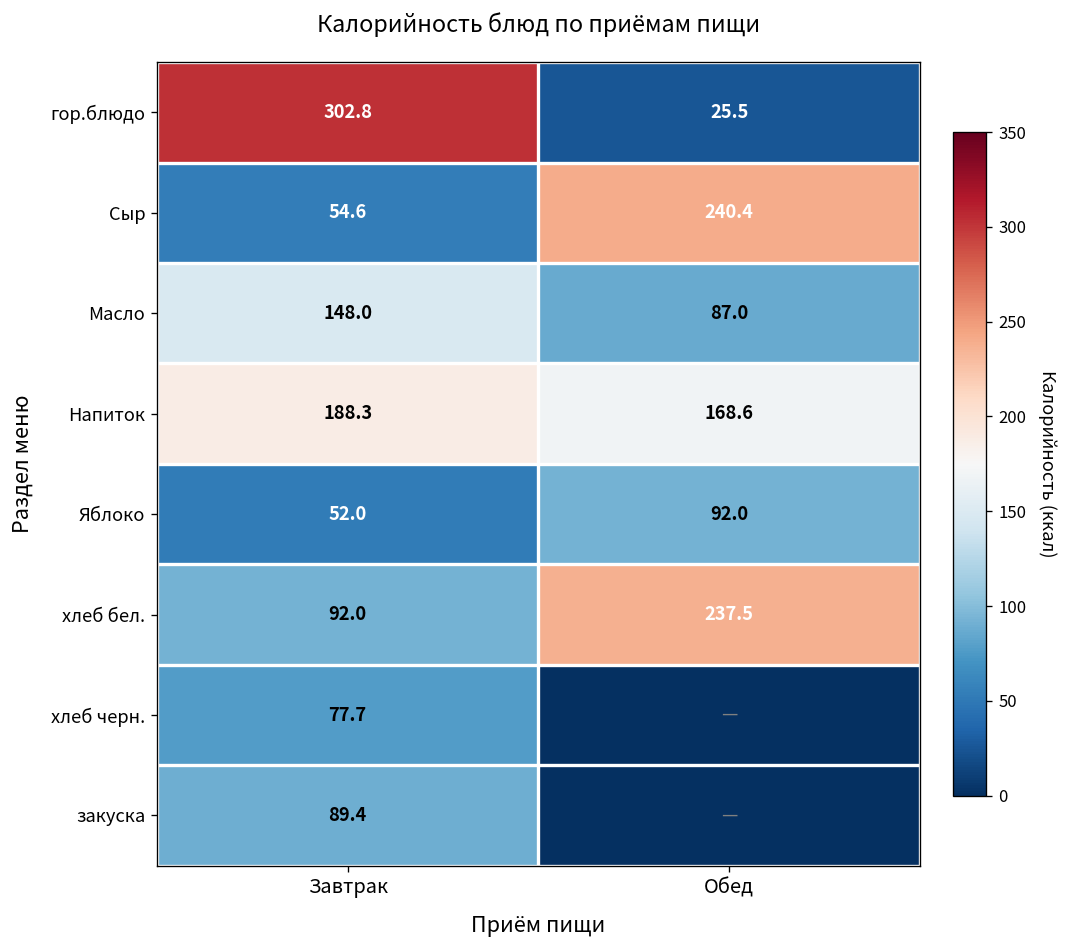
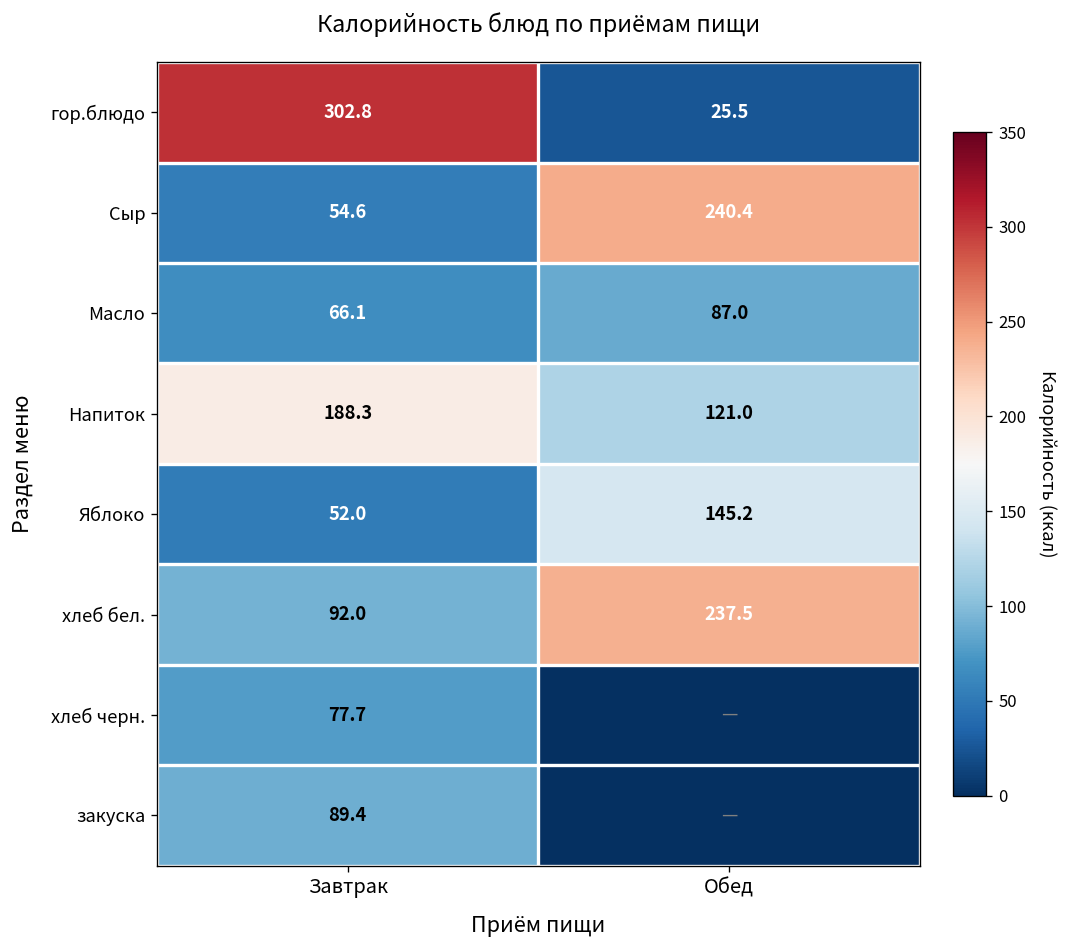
  {
    "гор.блюдо": {
      "Завтрак": 302.8,
      "Обед": 25.5
    },
    "Сыр": {
      "Завтрак": 54.6,
      "Обед": 240.4
    },
    "Масло": {
-     "Завтрак": 148.0,
+     "Завтрак": 66.1,
      "Обед": 87.0
    },
    "Напиток": {
      "Завтрак": 188.3,
-     "Обед": 168.6
+     "Обед": 121.0
    },
    "Яблоко": {
      "Завтрак": 52.0,
-     "Обед": 92.0
+     "Обед": 145.2
    },
    "хлеб бел.": {
      "Завтрак": 92.0,
      "Обед": 237.5
    },
    "хлеб черн.": {
      "Завтрак": 77.7
    },
    "закуска": {
      "Завтрак": 89.4
    }
  }
